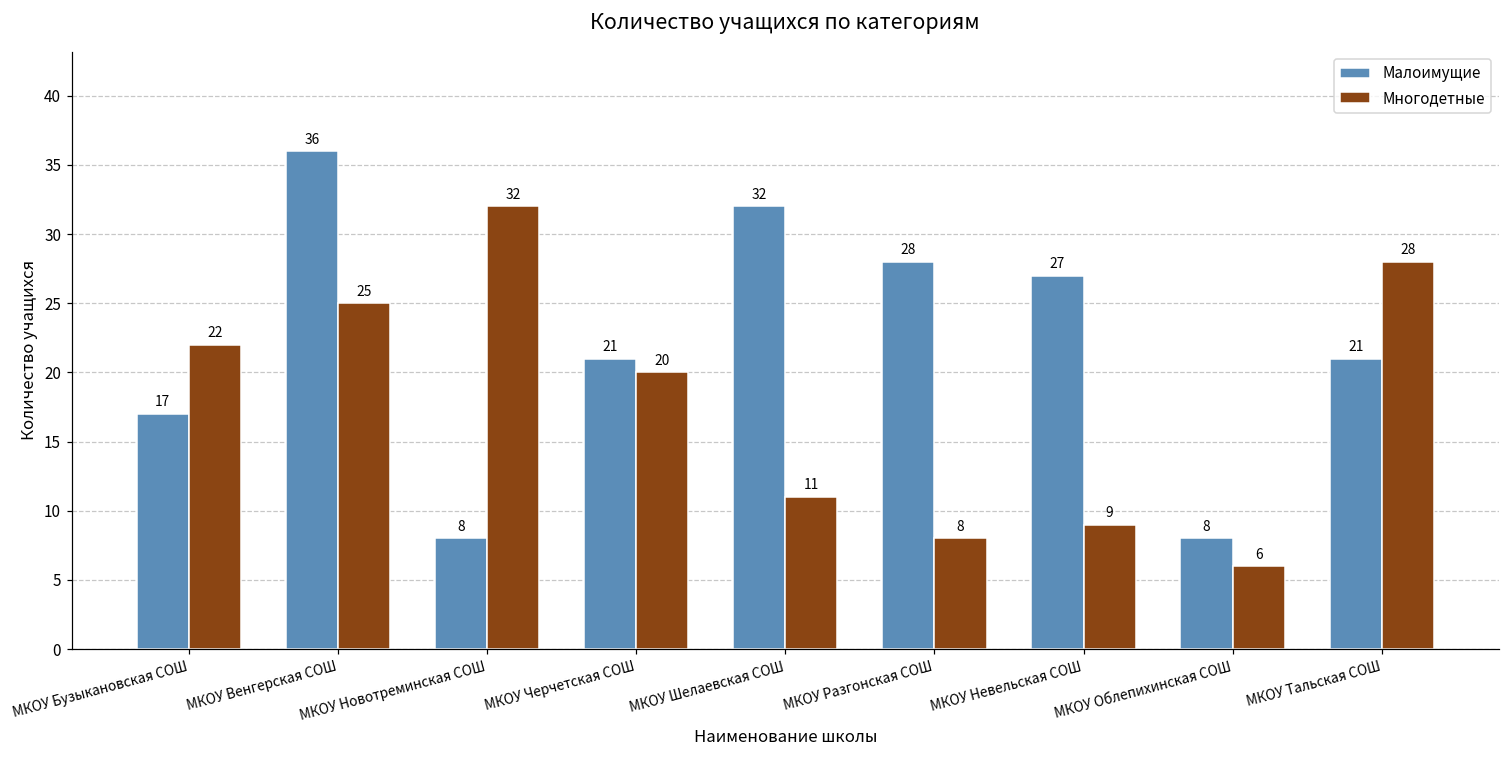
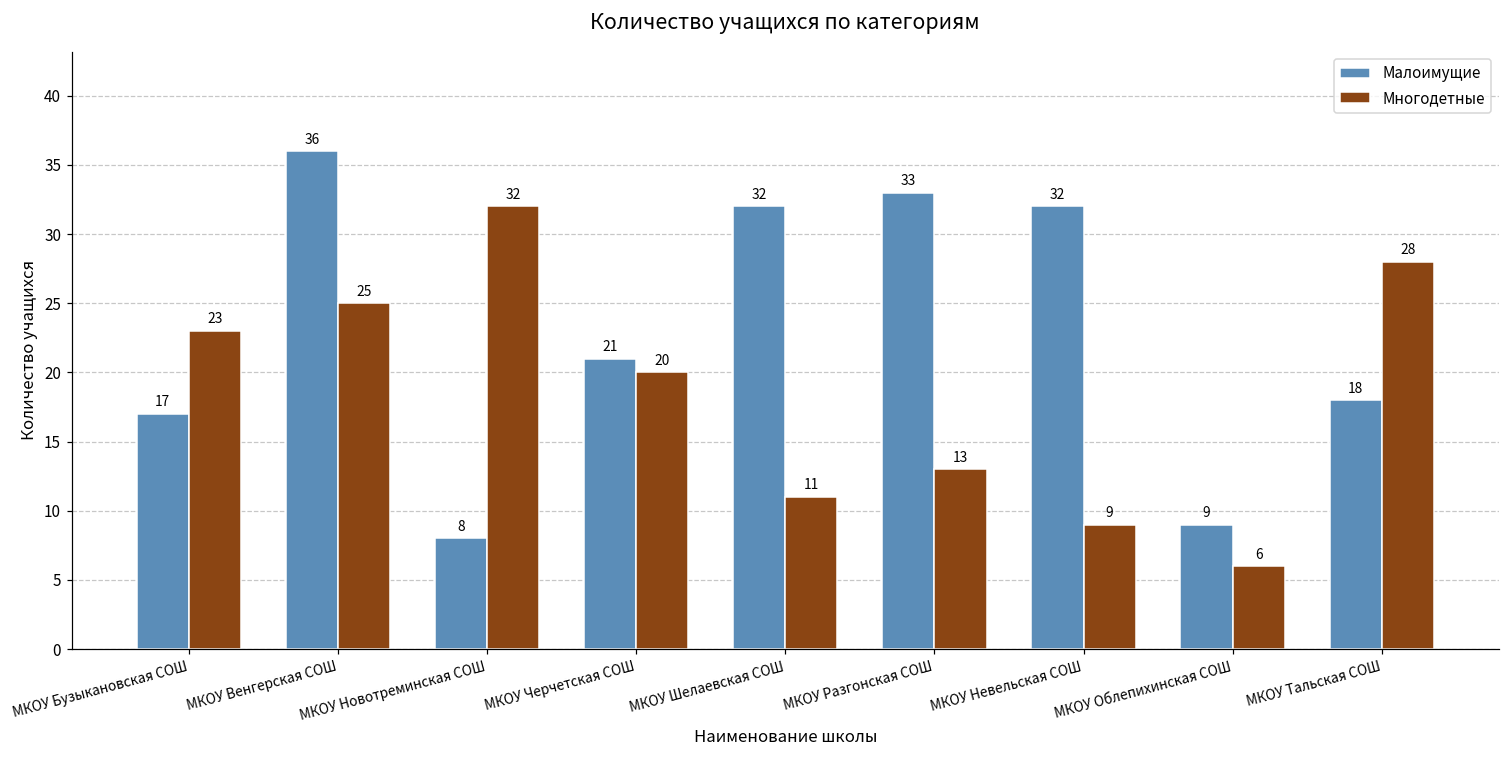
  {
    "Малоимущие": {
      "МКОУ Бузыкановская СОШ": 17,
      "МКОУ Венгерская СОШ": 36,
      "МКОУ Новотреминская СОШ": 8,
      "МКОУ Черчетская СОШ": 21,
      "МКОУ Шелаевская СОШ": 32,
-     "МКОУ Разгонская СОШ": 28,
-     "МКОУ Невельская СОШ": 27,
-     "МКОУ Облепихинская СОШ": 8,
-     "МКОУ Тальская СОШ": 21
+     "МКОУ Разгонская СОШ": 33,
+     "МКОУ Невельская СОШ": 32,
+     "МКОУ Облепихинская СОШ": 9,
+     "МКОУ Тальская СОШ": 18
    },
    "Многодетные": {
-     "МКОУ Бузыкановская СОШ": 22,
+     "МКОУ Бузыкановская СОШ": 23,
      "МКОУ Венгерская СОШ": 25,
      "МКОУ Новотреминская СОШ": 32,
      "МКОУ Черчетская СОШ": 20,
      "МКОУ Шелаевская СОШ": 11,
-     "МКОУ Разгонская СОШ": 8,
+     "МКОУ Разгонская СОШ": 13,
      "МКОУ Невельская СОШ": 9,
      "МКОУ Облепихинская СОШ": 6,
      "МКОУ Тальская СОШ": 28
    }
  }
